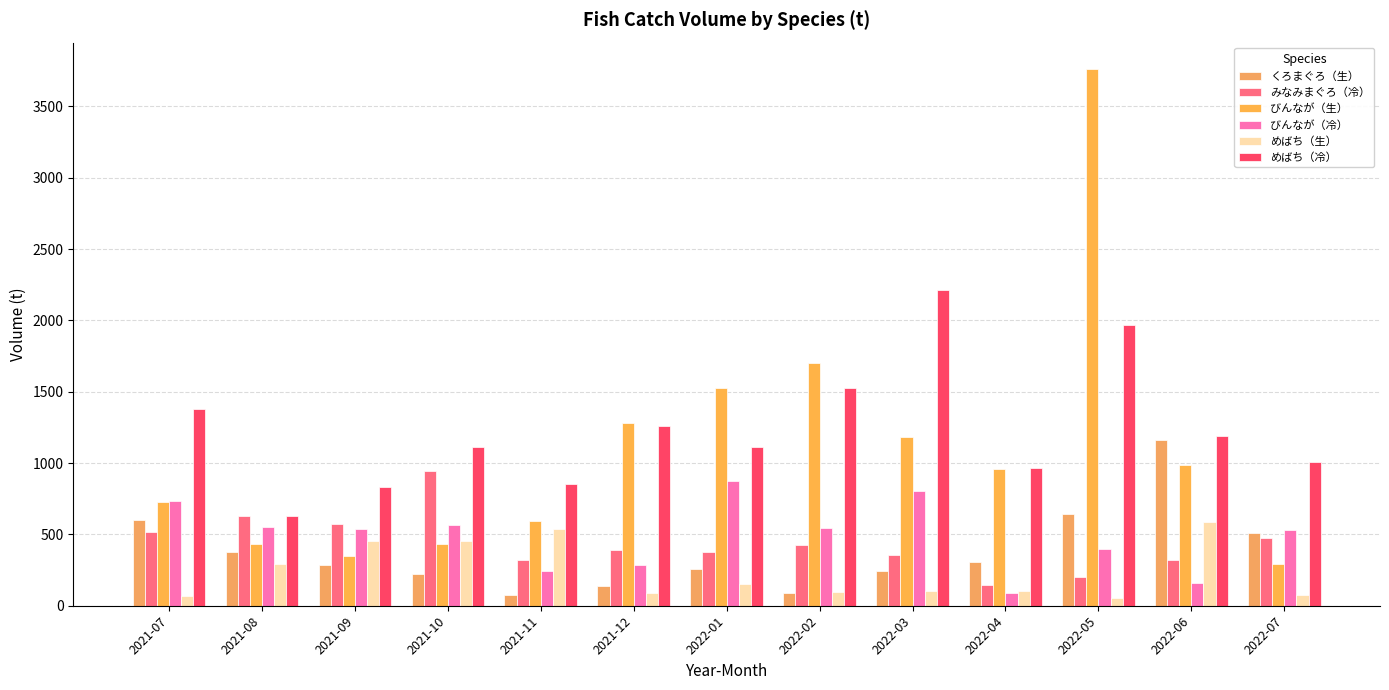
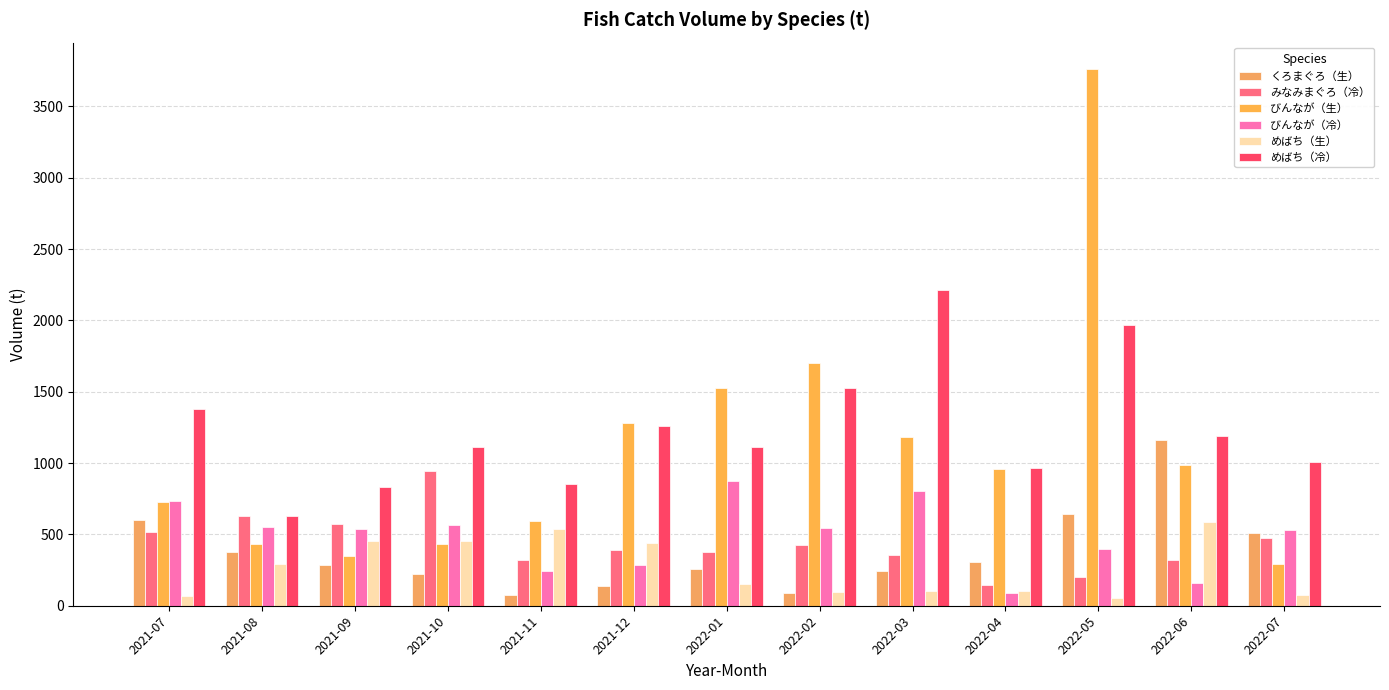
  {
    "めばち（生）": {
      "2021-07": 70,
      "2021-08": 300,
      "2021-09": 460,
      "2021-10": 450,
      "2021-11": 540,
-     "2021-12": 90,
+     "2021-12": 440,
      "2022-01": 150,
      "2022-02": 100,
      "2022-03": 110,
      "2022-04": 100,
      "2022-05": 50,
      "2022-06": 580,
      "2022-07": 70
    }
  }
